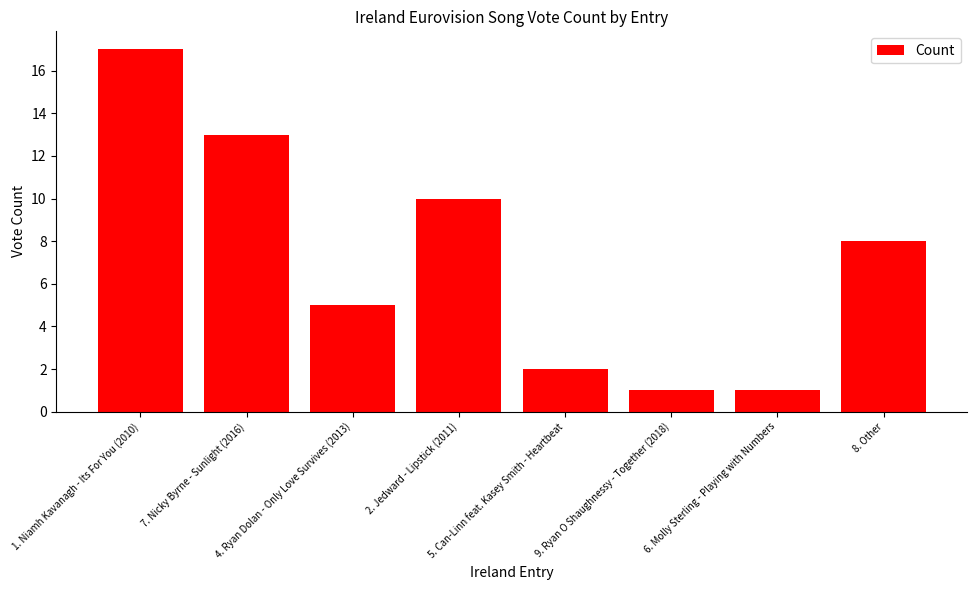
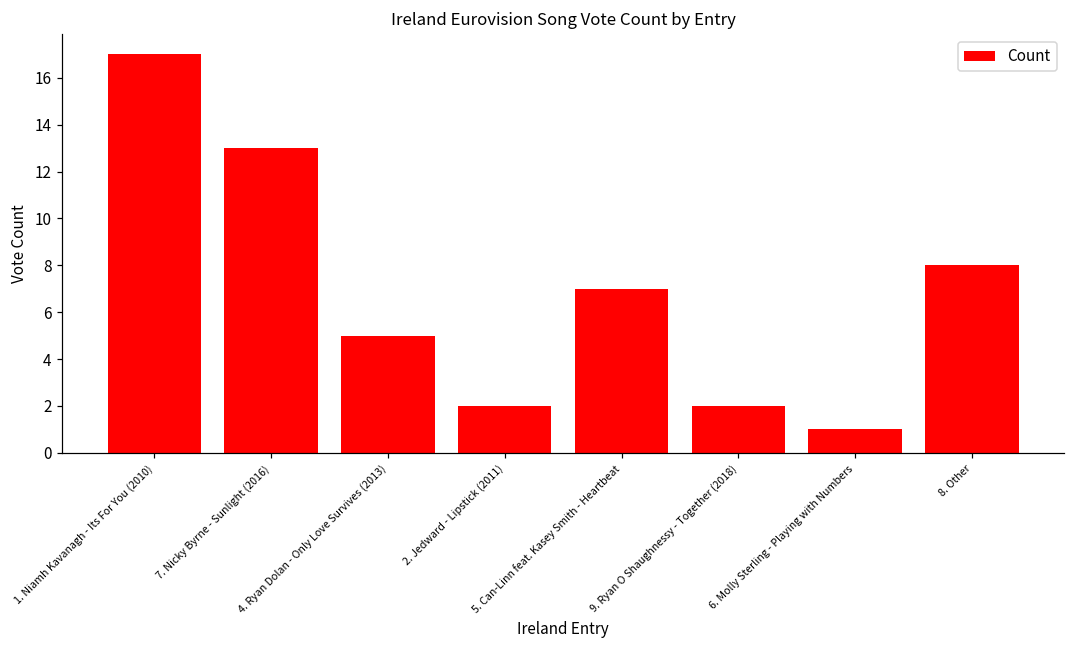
  {
    "1. Niamh Kavanagh - Its For You (2010)": 17,
    "7. Nicky Byrne - Sunlight (2016)": 13,
    "4. Ryan Dolan - Only Love Survives (2013)": 5,
-   "2. Jedward - Lipstick (2011)": 10,
-   "5. Can-Linn feat. Kasey Smith - Heartbeat": 2,
-   "9. Ryan O Shaughnessy - Together (2018)": 1,
+   "2. Jedward - Lipstick (2011)": 2,
+   "5. Can-Linn feat. Kasey Smith - Heartbeat": 7,
+   "9. Ryan O Shaughnessy - Together (2018)": 2,
    "6. Molly Sterling - Playing with Numbers": 1,
    "8. Other": 8
  }
